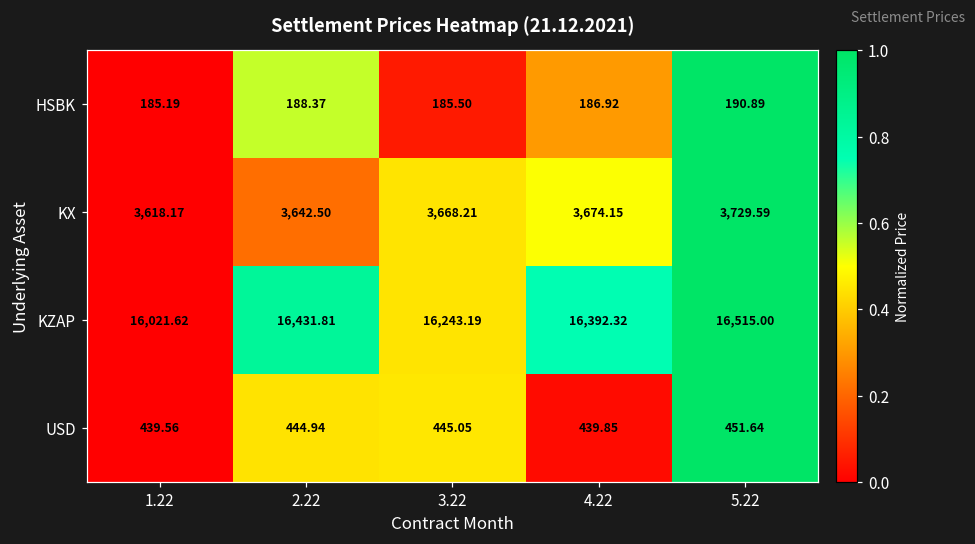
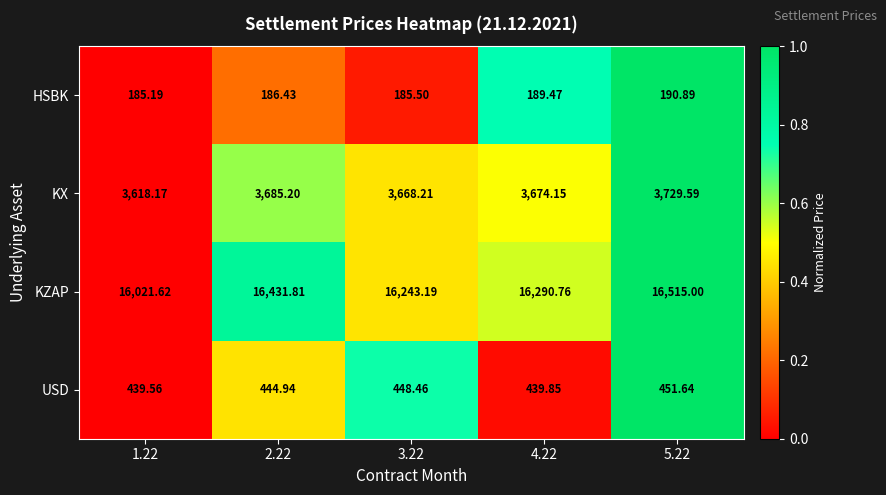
  {
    "HSBK": {
      "1.22": "185.19",
-     "2.22": "188.37",
+     "2.22": "186.43",
      "3.22": "185.50",
-     "4.22": "186.92",
+     "4.22": "189.47",
      "5.22": "190.89"
    },
    "KX": {
      "1.22": "3,618.17",
-     "2.22": "3,642.50",
+     "2.22": "3,685.20",
      "3.22": "3,668.21",
      "4.22": "3,674.15",
      "5.22": "3,729.59"
    },
    "KZAP": {
      "1.22": "16,021.62",
      "2.22": "16,431.81",
      "3.22": "16,243.19",
-     "4.22": "16,392.32",
+     "4.22": "16,290.76",
      "5.22": "16,515.00"
    },
    "USD": {
      "1.22": "439.56",
      "2.22": "444.94",
-     "3.22": "445.05",
+     "3.22": "448.46",
      "4.22": "439.85",
      "5.22": "451.64"
    }
  }
